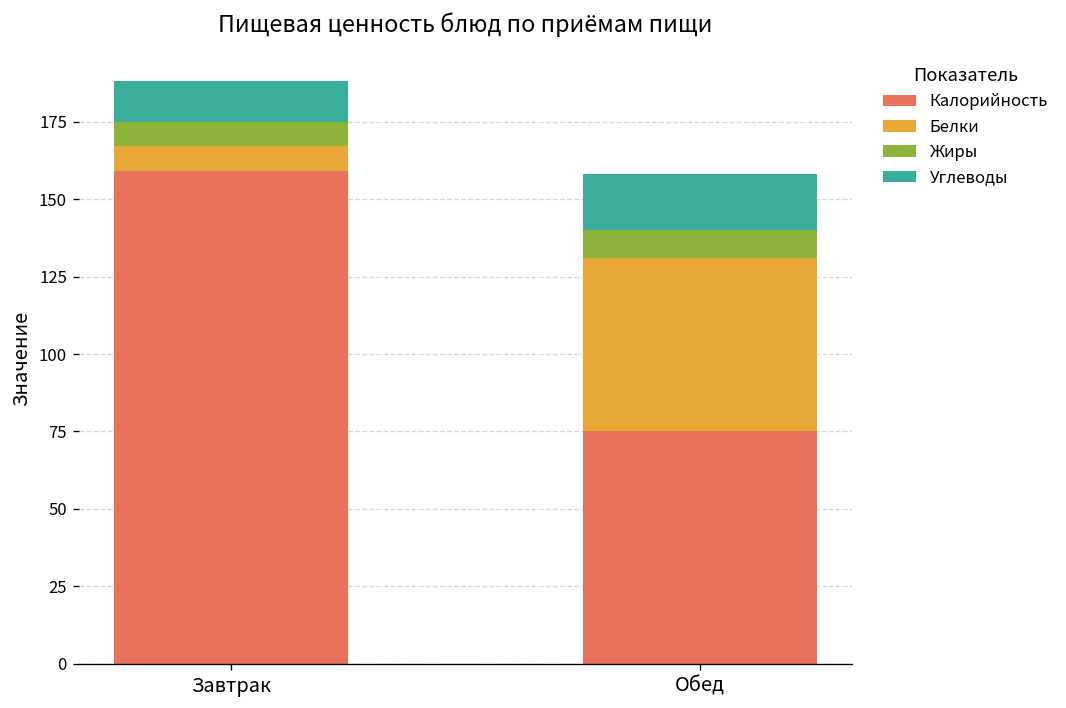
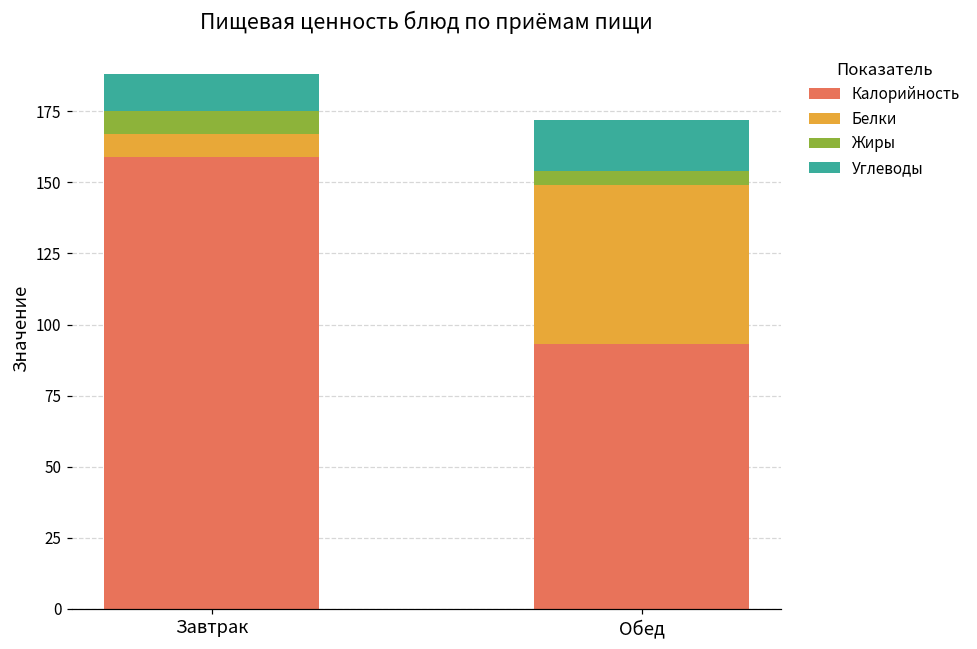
  {
    "Калорийность": {
      "Завтрак": 159,
-     "Обед": 75
+     "Обед": 93
    },
    "Белки": {
      "Завтрак": 8,
      "Обед": 56
    },
    "Жиры": {
      "Завтрак": 8,
-     "Обед": 9
+     "Обед": 5
    },
    "Углеводы": {
      "Завтрак": 13,
      "Обед": 18
    }
  }
